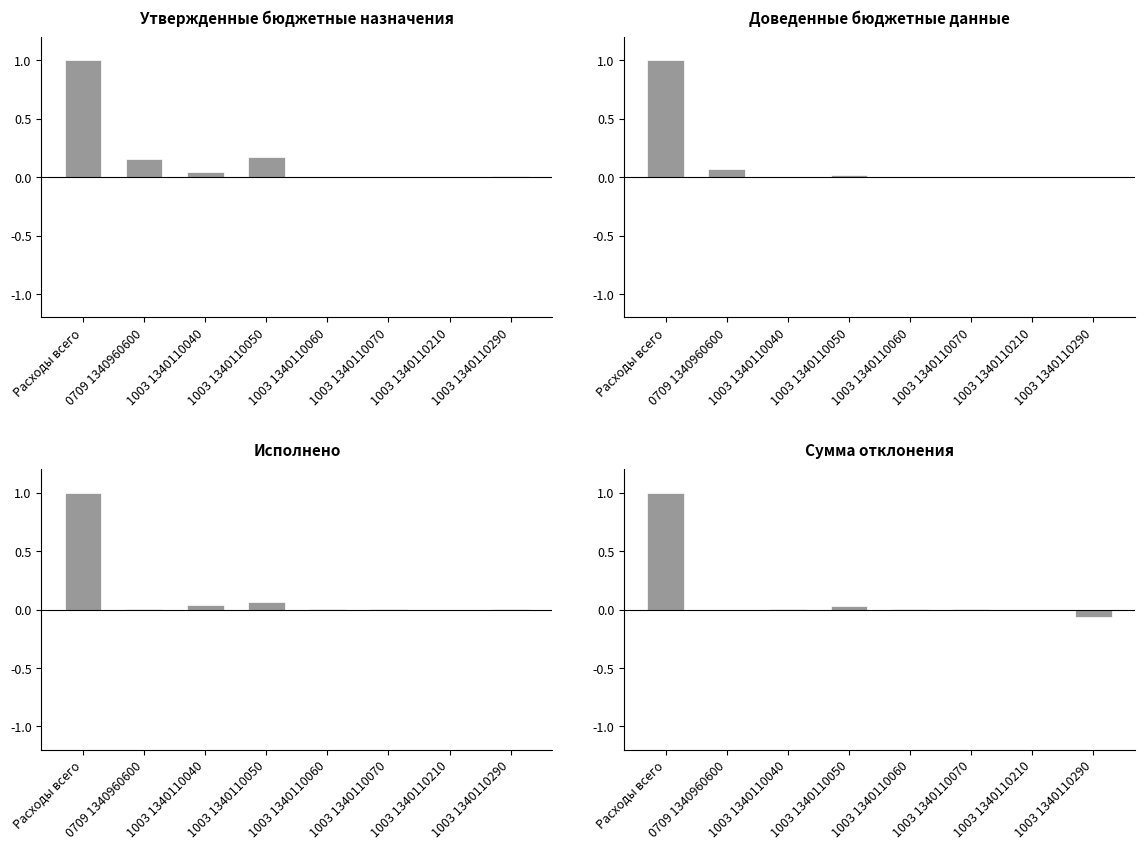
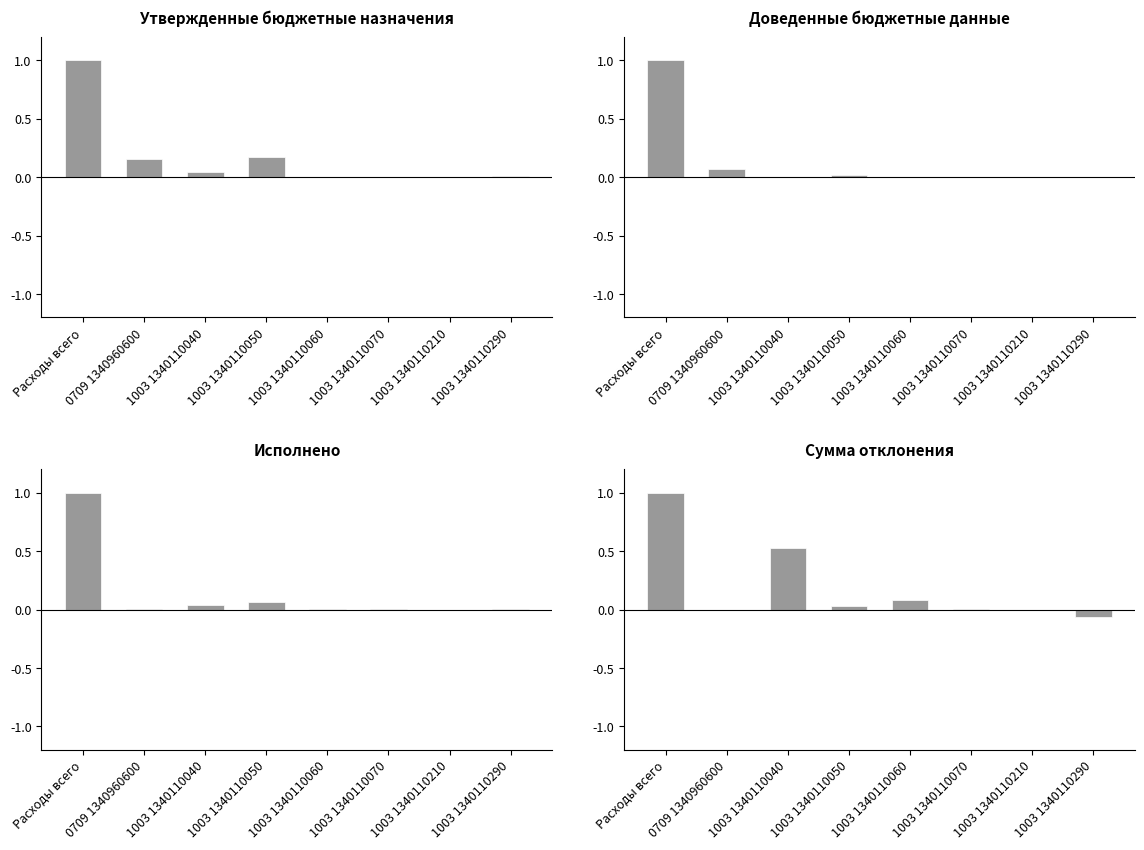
  {
    "Утвержденные бюджетные назначения": {
      "Расходы всего": 1.00,
      "0709 1340960600": 0.16,
      "1003 1340110040": 0.04,
      "1003 1340110050": 0.17
    },
    "Доведенные бюджетные данные": {
      "Расходы всего": 1.00,
      "0709 1340960600": 0.07
    },
    "Исполнено": {
      "Расходы всего": 1.00,
      "1003 1340110040": 0.04,
      "1003 1340110050": 0.06
    },
    "Сумма отклонения": {
      "Расходы всего": 1.00,
      "0709 1340960600": 0.00,
-     "1003 1340110040": 0.01,
+     "1003 1340110040": 0.52,
      "1003 1340110050": 0.03,
-     "1003 1340110060": 0.00,
+     "1003 1340110060": 0.08,
      "1003 1340110290": -0.07
    }
  }
